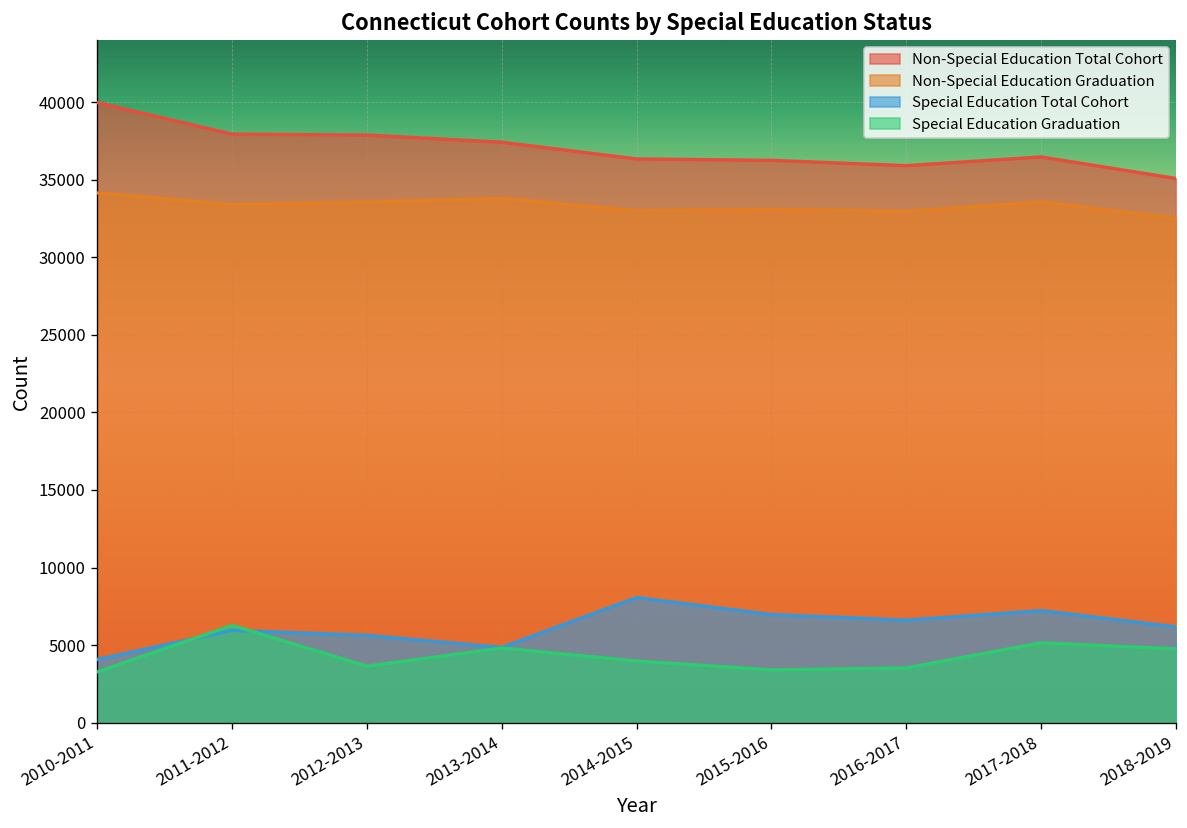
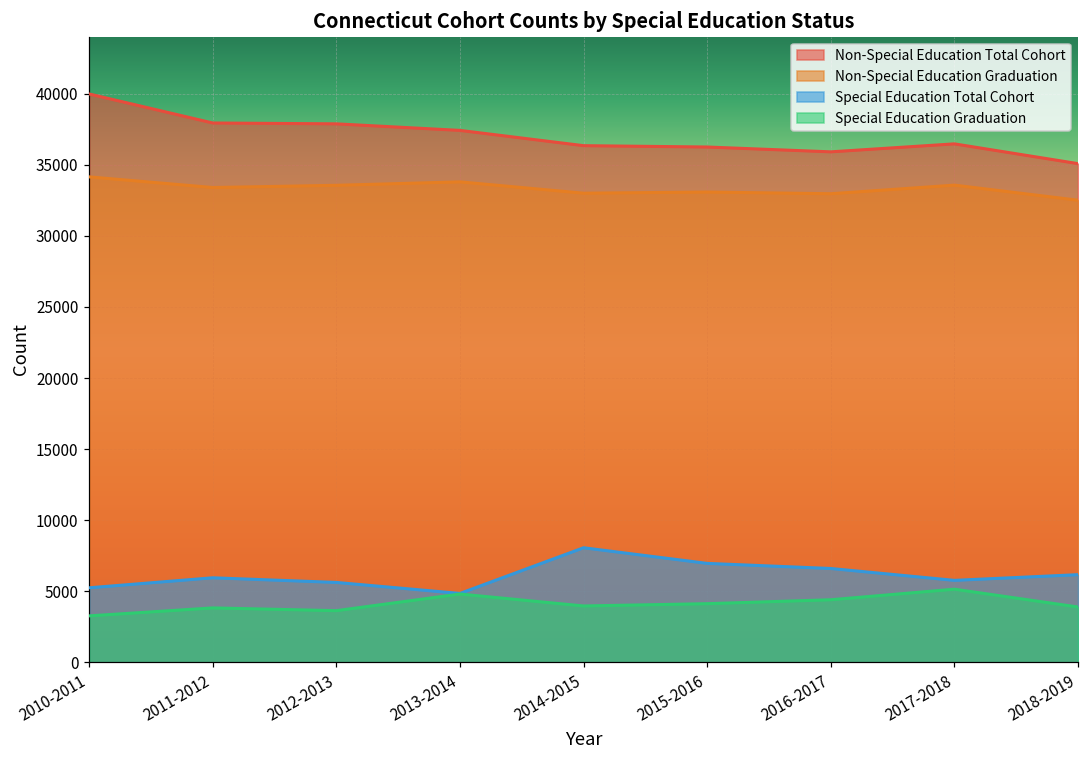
  {
    "Special Education Total Cohort": {
-     "2010-2011": 4100,
+     "2010-2011": 5200,
      "2011-2012": 6000,
      "2012-2013": 5600,
      "2014-2015": 8100,
      "2015-2016": 7000,
      "2016-2017": 6600,
-     "2017-2018": 7200,
+     "2017-2018": 5800,
      "2018-2019": 6200
    },
    "Special Education Graduation": {
      "2010-2011": 3300,
-     "2011-2012": 6300,
+     "2011-2012": 3800,
      "2012-2013": 3600,
      "2014-2015": 4000,
-     "2015-2016": 3400,
-     "2016-2017": 3500,
+     "2015-2016": 4100,
+     "2016-2017": 4400,
      "2017-2018": 5200,
-     "2018-2019": 4800
+     "2018-2019": 3900
    }
  }
